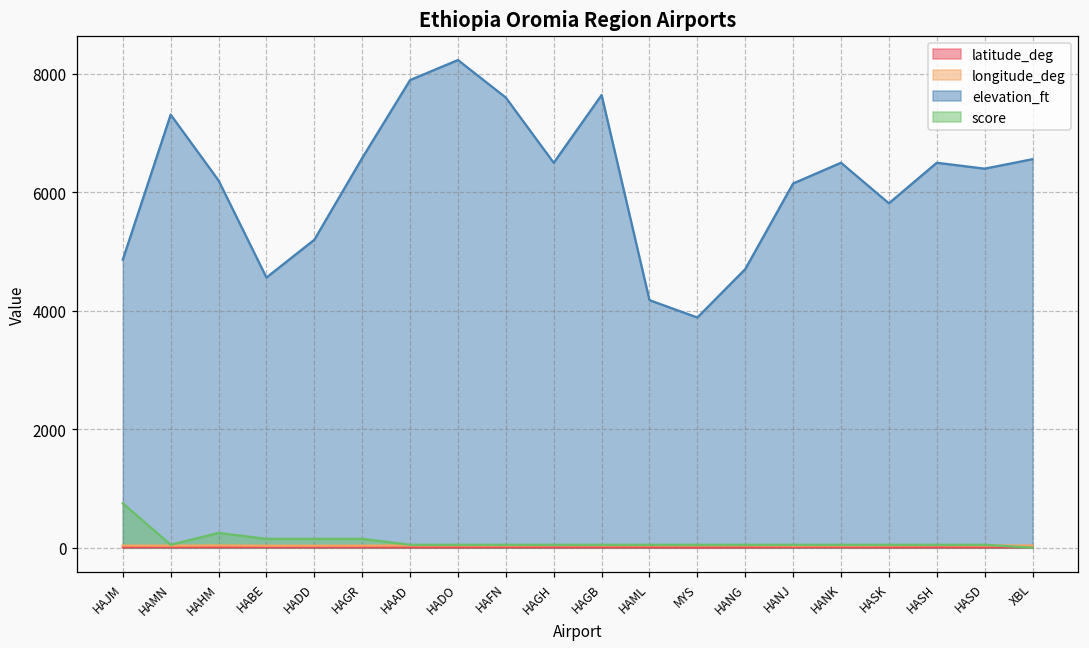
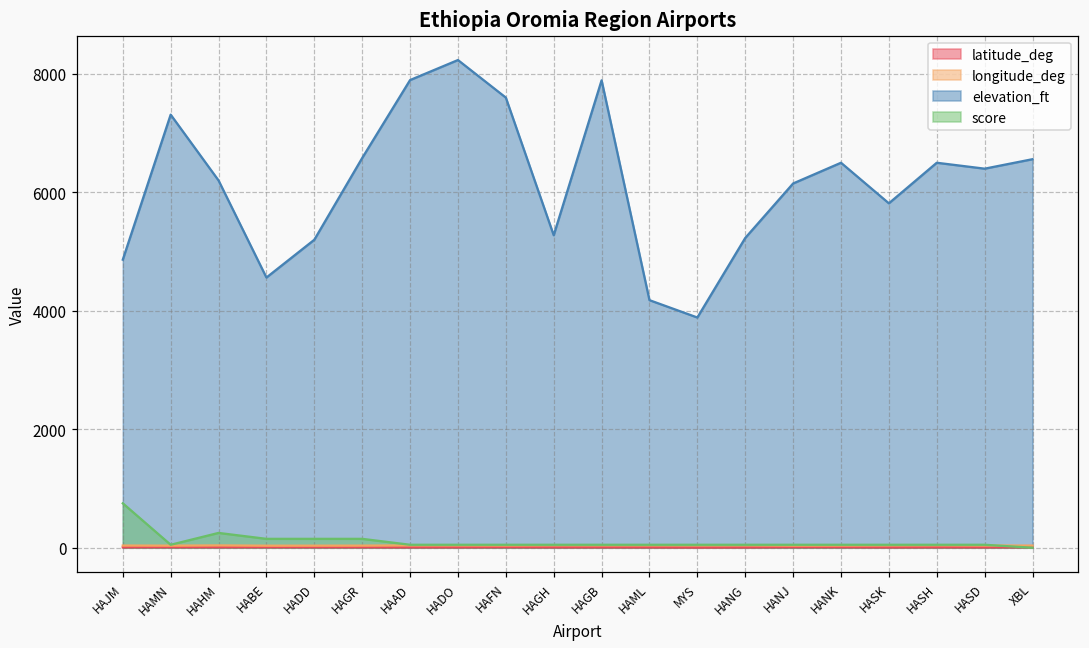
  {
    "elevation_ft": {
      "HAJM": 4900,
      "HAMN": 7300,
      "HAHM": 6200,
      "HABE": 4600,
      "HADD": 5200,
      "HAGR": 6600,
      "HAAD": 7900,
      "HADO": 8200,
      "HAFN": 7600,
-     "HAGH": 6500,
-     "HAGB": 7600,
+     "HAGH": 5300,
+     "HAGB": 7900,
      "HAML": 4200,
      "MYS": 3900,
-     "HANG": 4700,
+     "HANG": 5200,
      "HANJ": 6200,
      "HANK": 6500,
      "HASK": 5800,
      "HASH": 6500,
      "HASD": 6400,
      "XBL": 6600
    },
    "score": {
      "HAJM": 800,
      "HAHM": 300,
      "HABE": 200,
      "HADD": 200,
      "HAGR": 200
    }
  }
